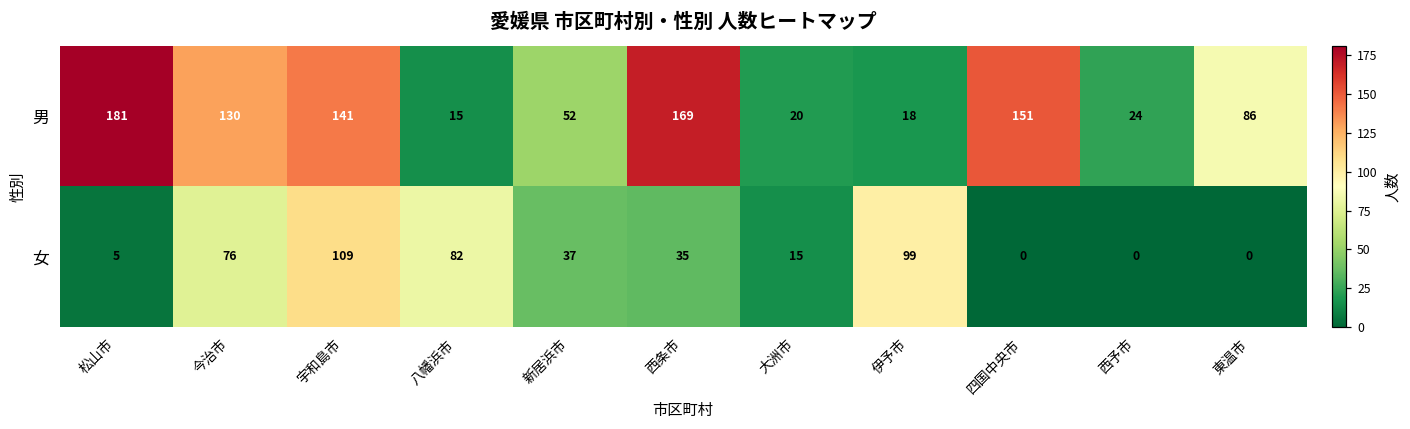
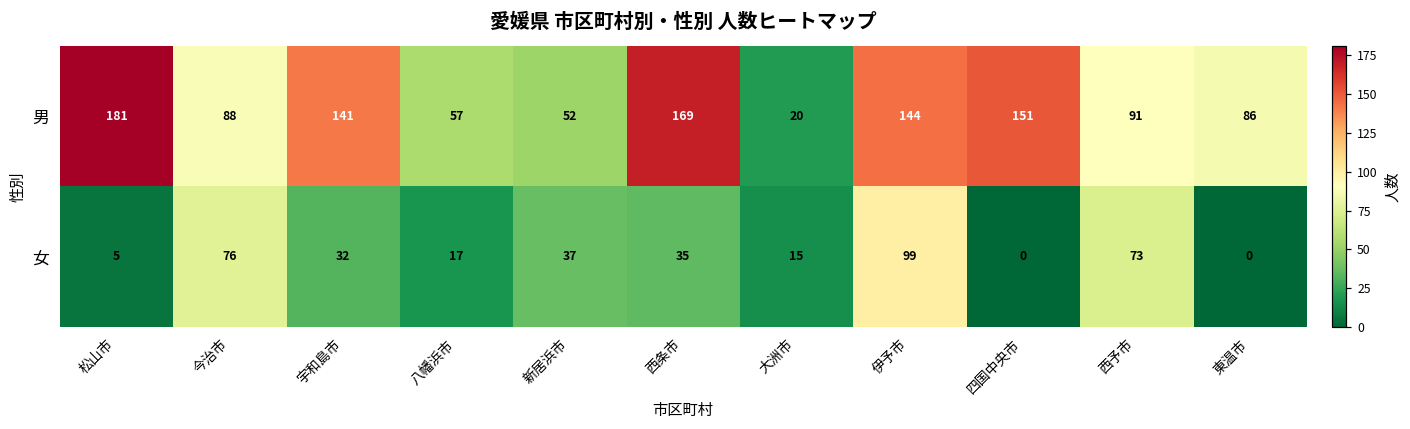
  {
    "男": {
      "松山市": 181,
-     "今治市": 130,
+     "今治市": 88,
      "宇和島市": 141,
-     "八幡浜市": 15,
+     "八幡浜市": 57,
      "新居浜市": 52,
      "西条市": 169,
      "大洲市": 20,
-     "伊予市": 18,
+     "伊予市": 144,
      "四国中央市": 151,
-     "西予市": 24,
+     "西予市": 91,
      "東温市": 86
    },
    "女": {
      "松山市": 5,
      "今治市": 76,
-     "宇和島市": 109,
-     "八幡浜市": 82,
+     "宇和島市": 32,
+     "八幡浜市": 17,
      "新居浜市": 37,
      "西条市": 35,
      "大洲市": 15,
      "伊予市": 99,
      "四国中央市": 0,
-     "西予市": 0,
+     "西予市": 73,
      "東温市": 0
    }
  }
